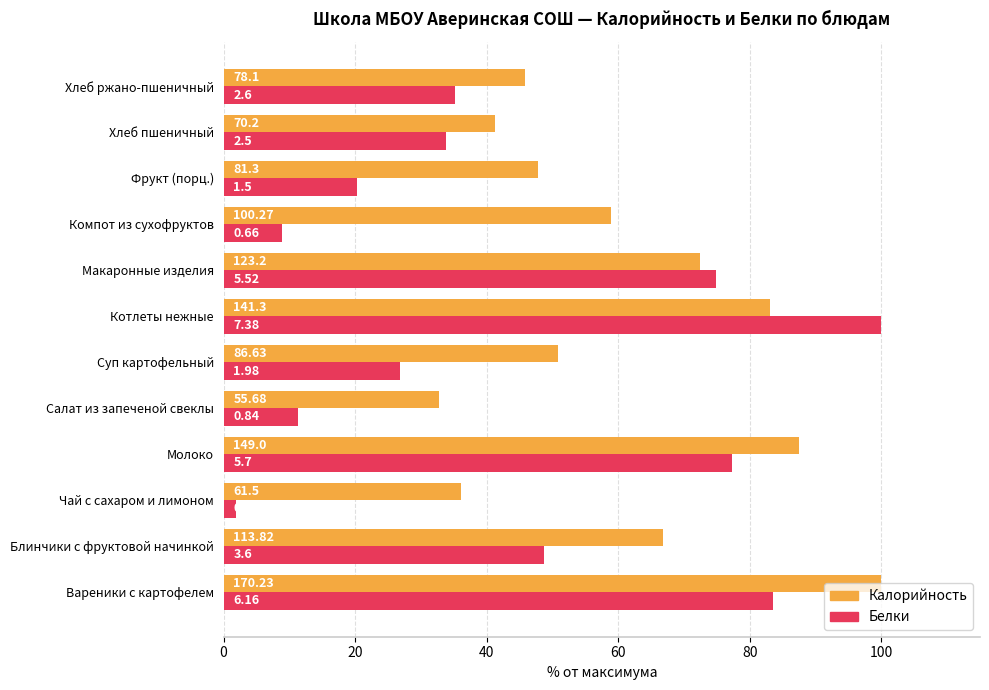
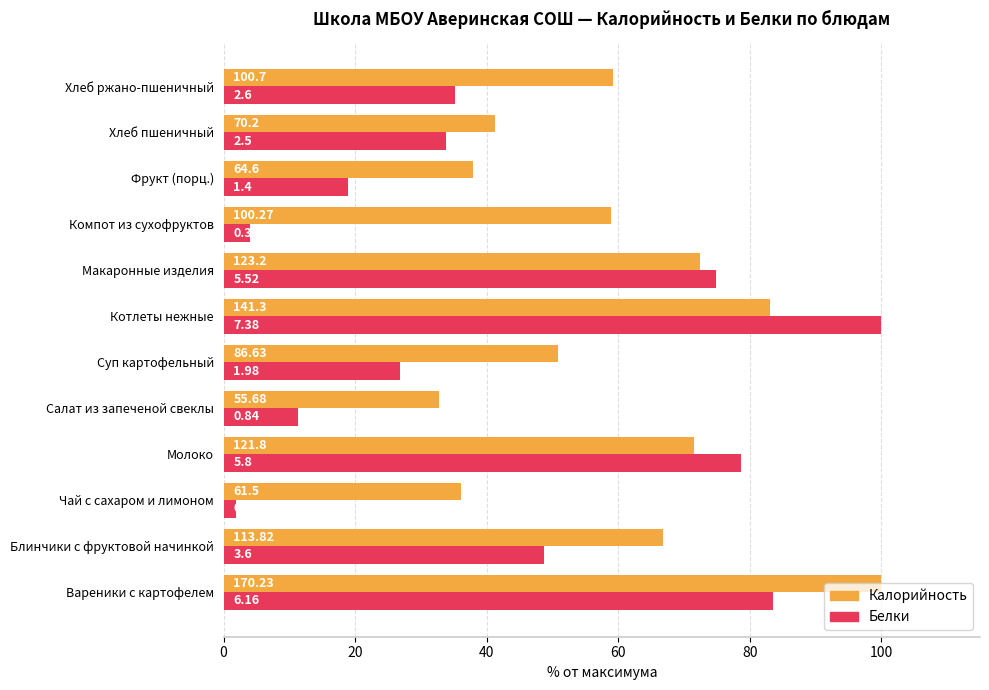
  {
    "Калорийность": {
-     "Хлеб ржано-пшеничный": 78.1,
-     "Фрукт (порц.)": 81.3,
-     "Молоко": 149.0
+     "Хлеб ржано-пшеничный": 100.7,
+     "Фрукт (порц.)": 64.6,
+     "Молоко": 121.8
    },
    "Белки": {
-     "Фрукт (порц.)": 1.5,
-     "Компот из сухофруктов": 0.66,
-     "Молоко": 5.7
+     "Фрукт (порц.)": 1.4,
+     "Компот из сухофруктов": 0.3,
+     "Молоко": 5.8
    }
  }
